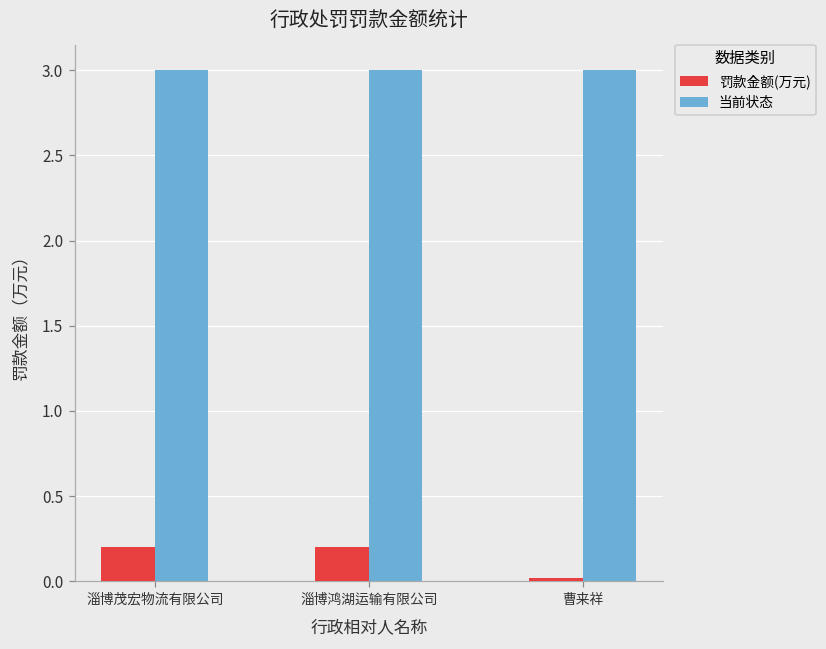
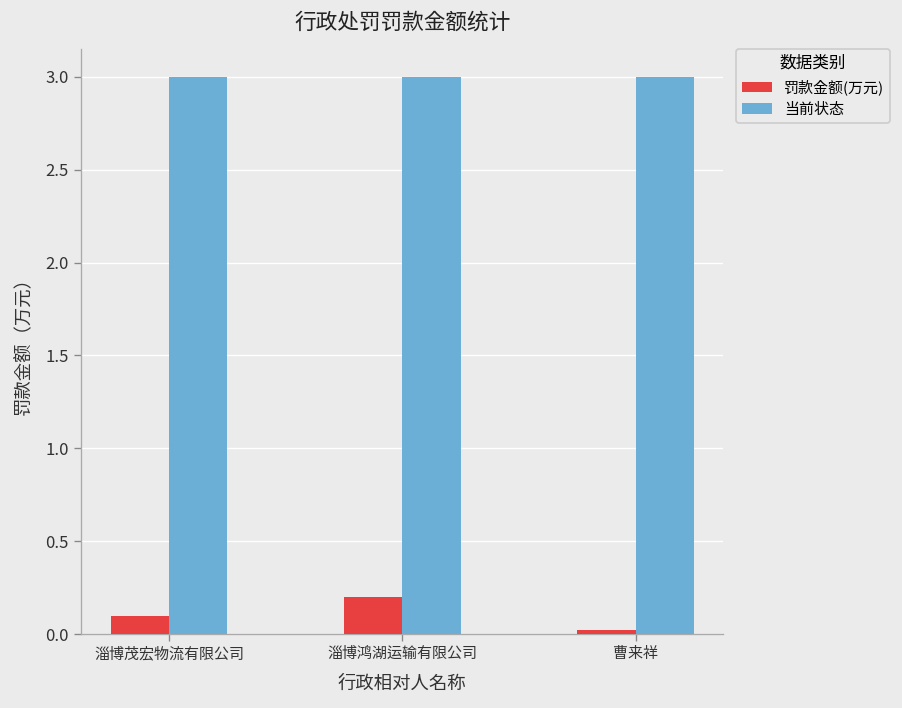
  {
    "罚款金额(万元)": {
-     "淄博茂宏物流有限公司": 0.2,
+     "淄博茂宏物流有限公司": 0.1,
      "淄博鸿湖运输有限公司": 0.2,
      "曹来祥": 0.02
    },
    "当前状态": {
      "淄博茂宏物流有限公司": 3.0,
      "淄博鸿湖运输有限公司": 3.0,
      "曹来祥": 3.0
    }
  }
